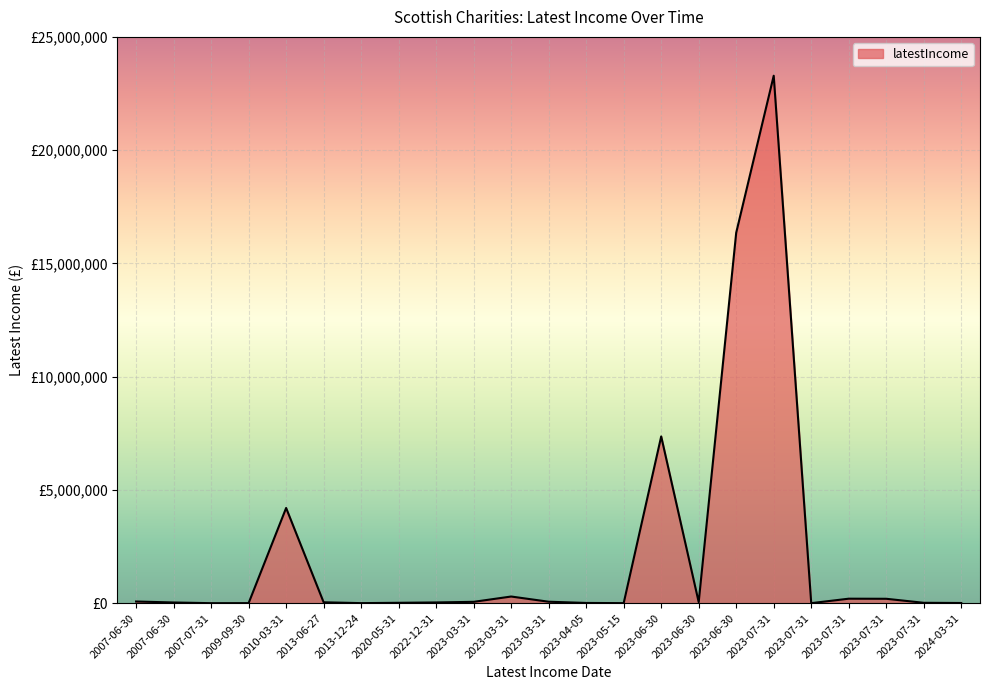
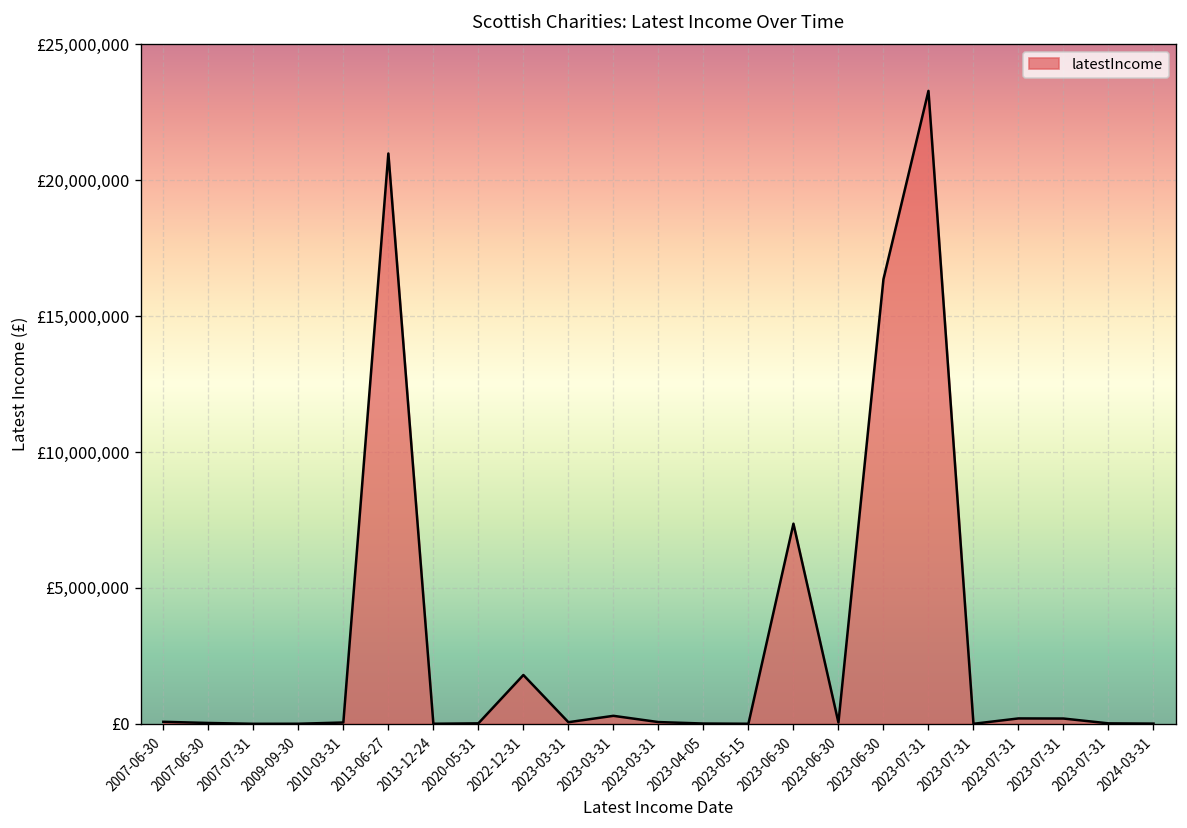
  {
    "2007-07-31": "£0",
    "2009-09-30": "£0",
-   "2010-03-31": "£4,200,000",
-   "2013-06-27": "£0",
+   "2010-03-31": "£0",
+   "2013-06-27": "£21,000,000",
    "2013-12-24": "£0",
    "2020-05-31": "£0",
-   "2022-12-31": "£0",
+   "2022-12-31": "£1,800,000",
    "2023-04-05": "£0",
    "2023-05-15": "£0",
    "2024-03-31": "£0"
  }
